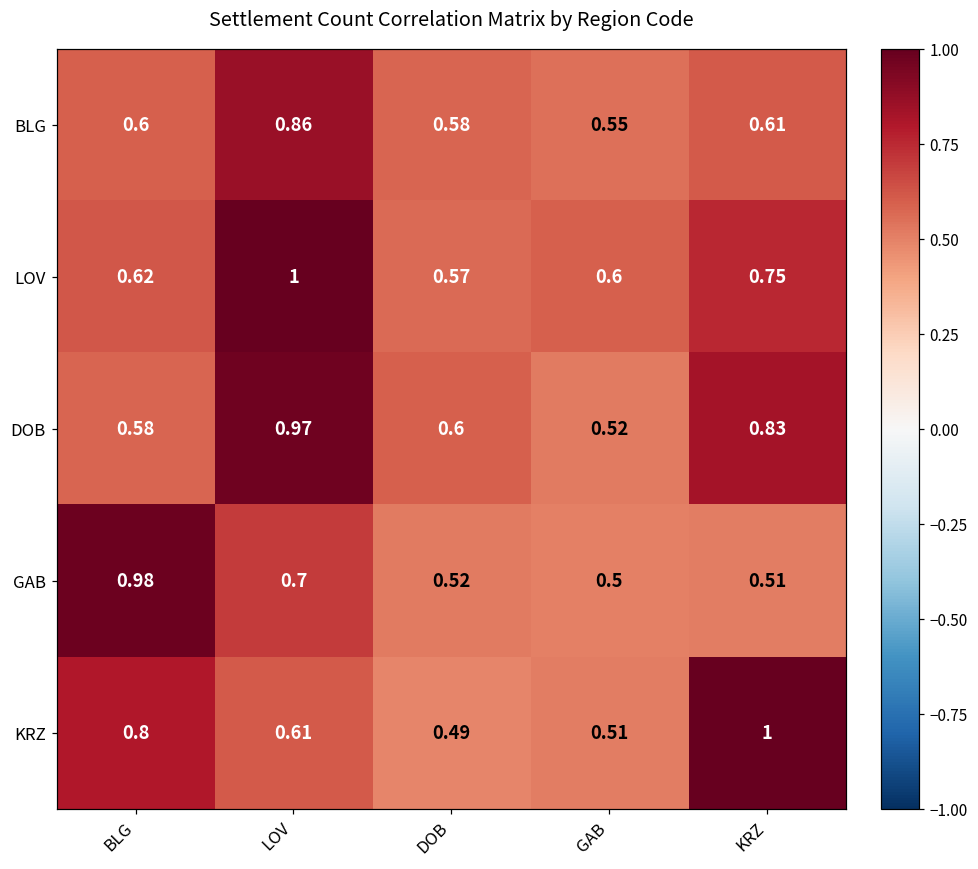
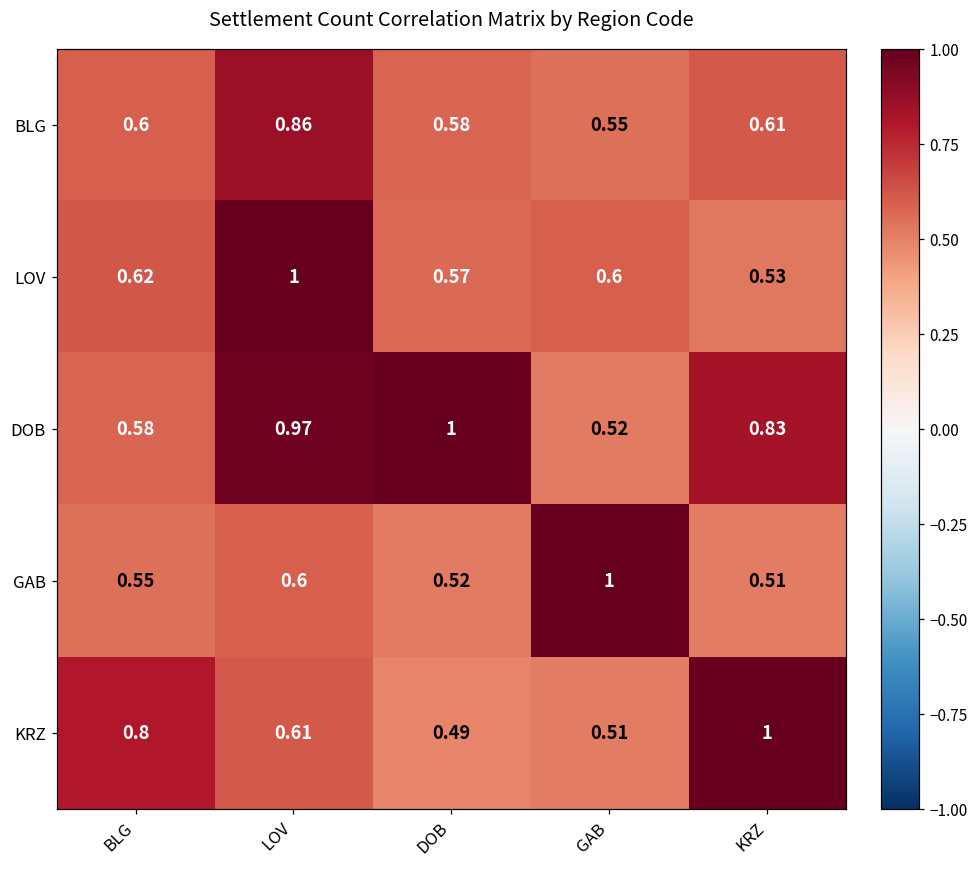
  {
    "BLG": {
      "BLG": 0.6,
      "LOV": 0.86,
      "DOB": 0.58,
      "GAB": 0.55,
      "KRZ": 0.61
    },
    "LOV": {
      "BLG": 0.62,
      "LOV": 1,
      "DOB": 0.57,
      "GAB": 0.6,
-     "KRZ": 0.75
+     "KRZ": 0.53
    },
    "DOB": {
      "BLG": 0.58,
      "LOV": 0.97,
-     "DOB": 0.6,
+     "DOB": 1,
      "GAB": 0.52,
      "KRZ": 0.83
    },
    "GAB": {
-     "BLG": 0.98,
-     "LOV": 0.7,
+     "BLG": 0.55,
+     "LOV": 0.6,
      "DOB": 0.52,
-     "GAB": 0.5,
+     "GAB": 1,
      "KRZ": 0.51
    },
    "KRZ": {
      "BLG": 0.8,
      "LOV": 0.61,
      "DOB": 0.49,
      "GAB": 0.51,
      "KRZ": 1
    }
  }
